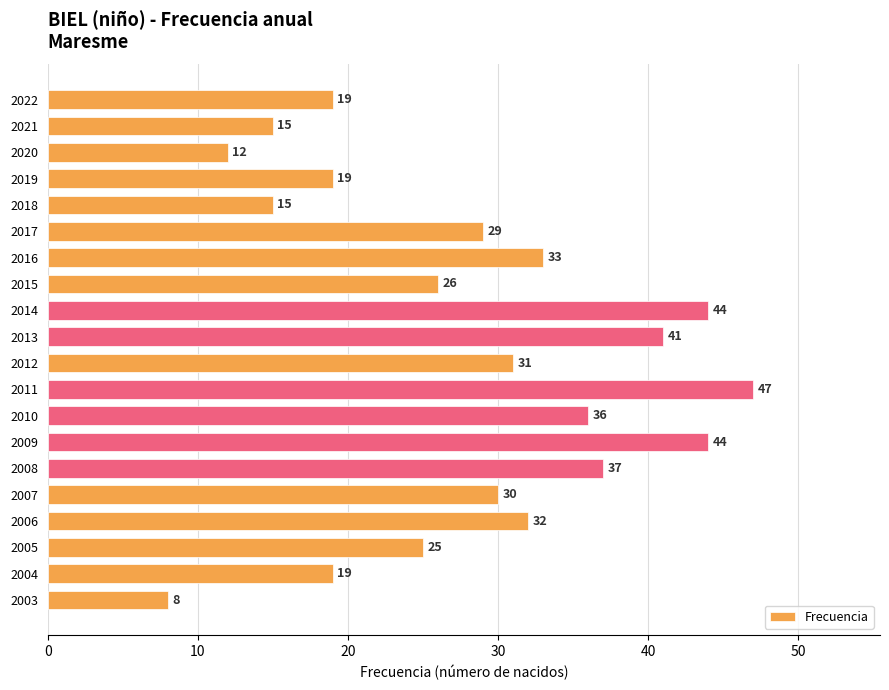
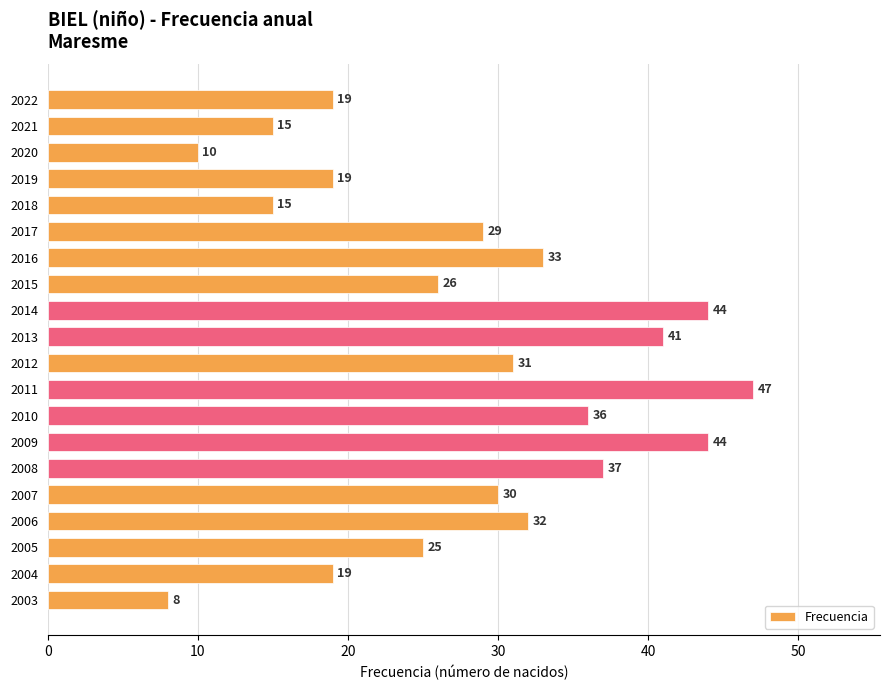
  {
    "2022": 19,
    "2021": 15,
-   "2020": 12,
+   "2020": 10,
    "2019": 19,
    "2018": 15,
    "2017": 29,
    "2016": 33,
    "2015": 26,
    "2014": 44,
    "2013": 41,
    "2012": 31,
    "2011": 47,
    "2010": 36,
    "2009": 44,
    "2008": 37,
    "2007": 30,
    "2006": 32,
    "2005": 25,
    "2004": 19,
    "2003": 8
  }
